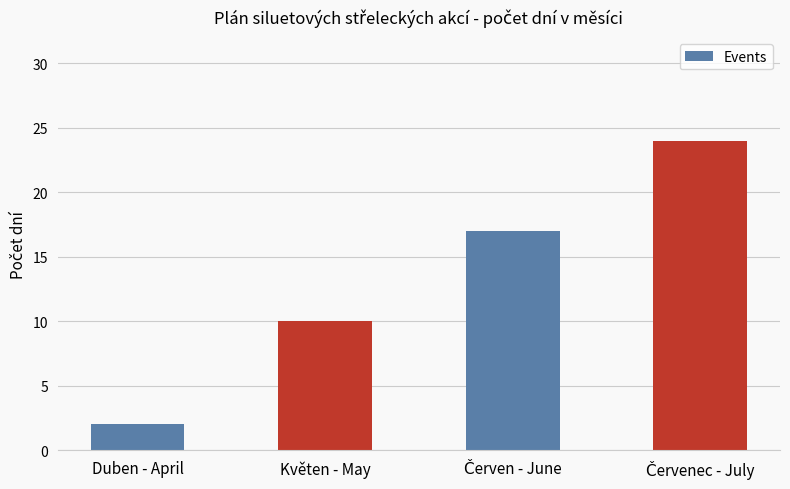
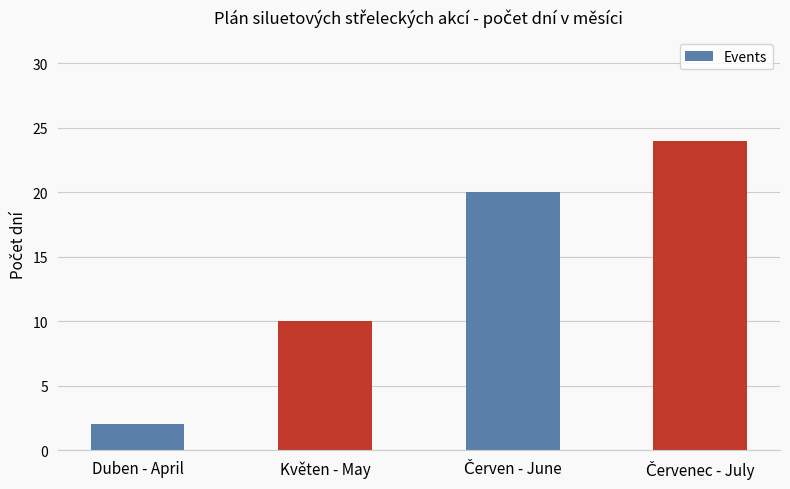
  {
    "Duben - April": 2,
    "Květen - May": 10,
-   "Červen - June": 17,
+   "Červen - June": 20,
    "Červenec - July": 24
  }
